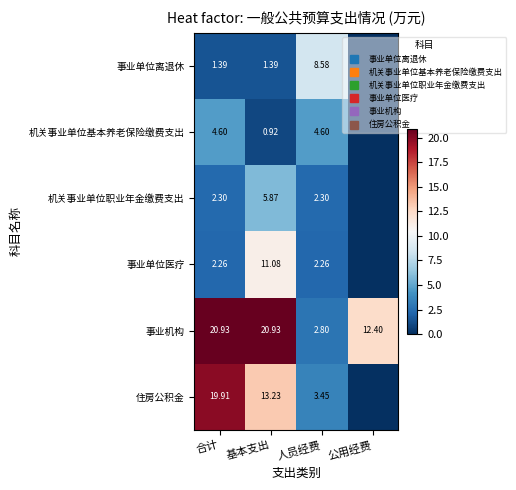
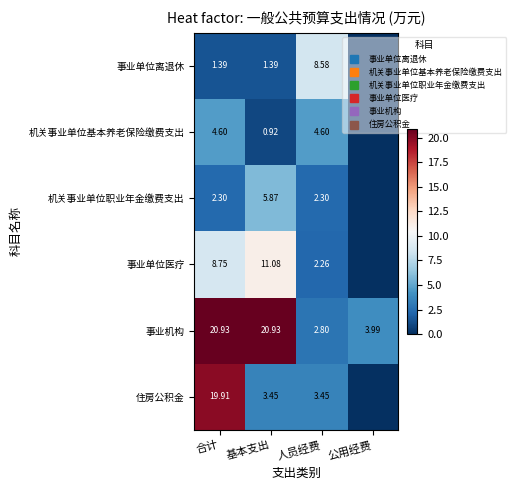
  {
    "事业单位离退休": {
      "合计": 1.39,
      "基本支出": 1.39,
      "人员经费": 8.58
    },
    "机关事业单位基本养老保险缴费支出": {
      "合计": 4.60,
      "基本支出": 0.92,
      "人员经费": 4.60
    },
    "机关事业单位职业年金缴费支出": {
      "合计": 2.30,
      "基本支出": 5.87,
      "人员经费": 2.30
    },
    "事业单位医疗": {
-     "合计": 2.26,
+     "合计": 8.75,
      "基本支出": 11.08,
      "人员经费": 2.26
    },
    "事业机构": {
      "合计": 20.93,
      "基本支出": 20.93,
      "人员经费": 2.80,
-     "公用经费": 12.40
+     "公用经费": 3.99
    },
    "住房公积金": {
      "合计": 19.91,
-     "基本支出": 13.23,
+     "基本支出": 3.45,
      "人员经费": 3.45
    }
  }
